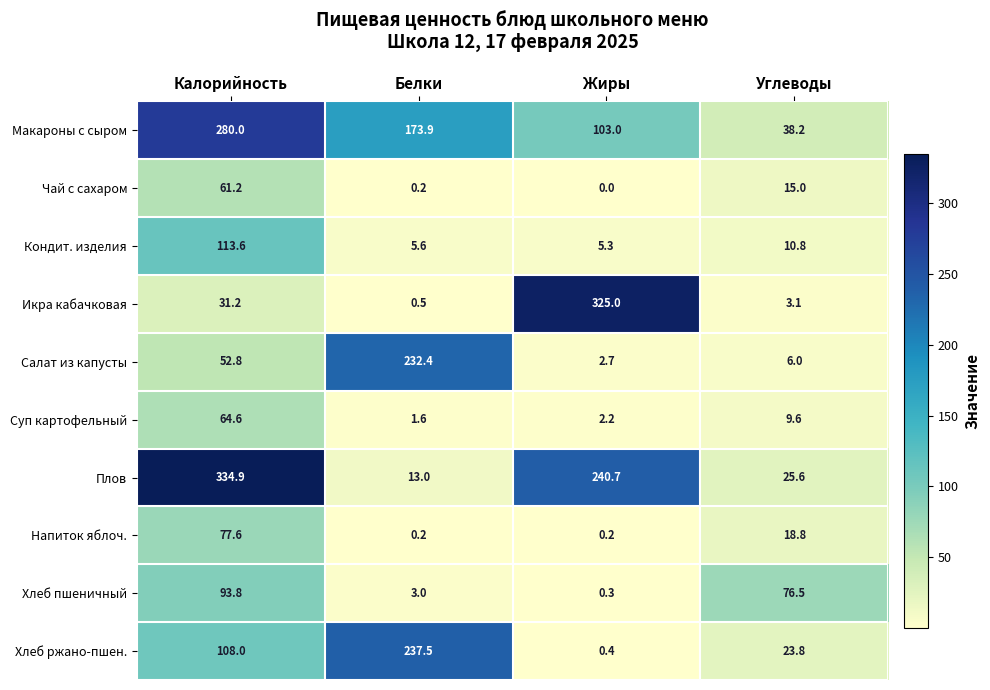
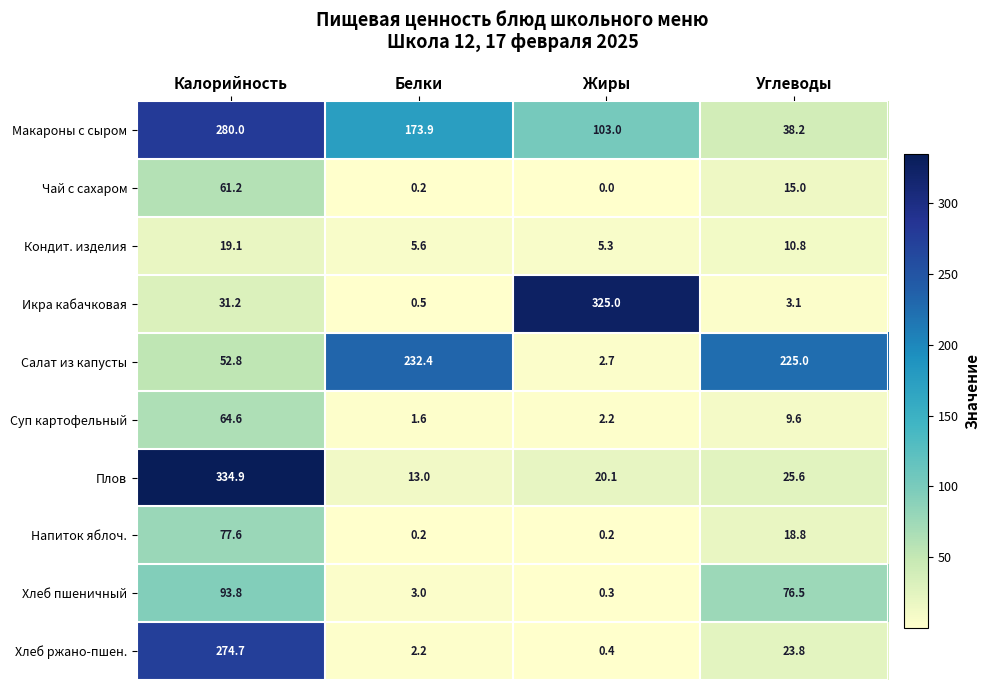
  {
    "Макароны с сыром": {
      "Калорийность": 280.0,
      "Белки": 173.9,
      "Жиры": 103.0,
      "Углеводы": 38.2
    },
    "Чай с сахаром": {
      "Калорийность": 61.2,
      "Белки": 0.2,
      "Жиры": 0.0,
      "Углеводы": 15.0
    },
    "Кондит. изделия": {
-     "Калорийность": 113.6,
+     "Калорийность": 19.1,
      "Белки": 5.6,
      "Жиры": 5.3,
      "Углеводы": 10.8
    },
    "Икра кабачковая": {
      "Калорийность": 31.2,
      "Белки": 0.5,
      "Жиры": 325.0,
      "Углеводы": 3.1
    },
    "Салат из капусты": {
      "Калорийность": 52.8,
      "Белки": 232.4,
      "Жиры": 2.7,
-     "Углеводы": 6.0
+     "Углеводы": 225.0
    },
    "Суп картофельный": {
      "Калорийность": 64.6,
      "Белки": 1.6,
      "Жиры": 2.2,
      "Углеводы": 9.6
    },
    "Плов": {
      "Калорийность": 334.9,
      "Белки": 13.0,
-     "Жиры": 240.7,
+     "Жиры": 20.1,
      "Углеводы": 25.6
    },
    "Напиток яблоч.": {
      "Калорийность": 77.6,
      "Белки": 0.2,
      "Жиры": 0.2,
      "Углеводы": 18.8
    },
    "Хлеб пшеничный": {
      "Калорийность": 93.8,
      "Белки": 3.0,
      "Жиры": 0.3,
      "Углеводы": 76.5
    },
    "Хлеб ржано-пшен.": {
-     "Калорийность": 108.0,
-     "Белки": 237.5,
+     "Калорийность": 274.7,
+     "Белки": 2.2,
      "Жиры": 0.4,
      "Углеводы": 23.8
    }
  }
